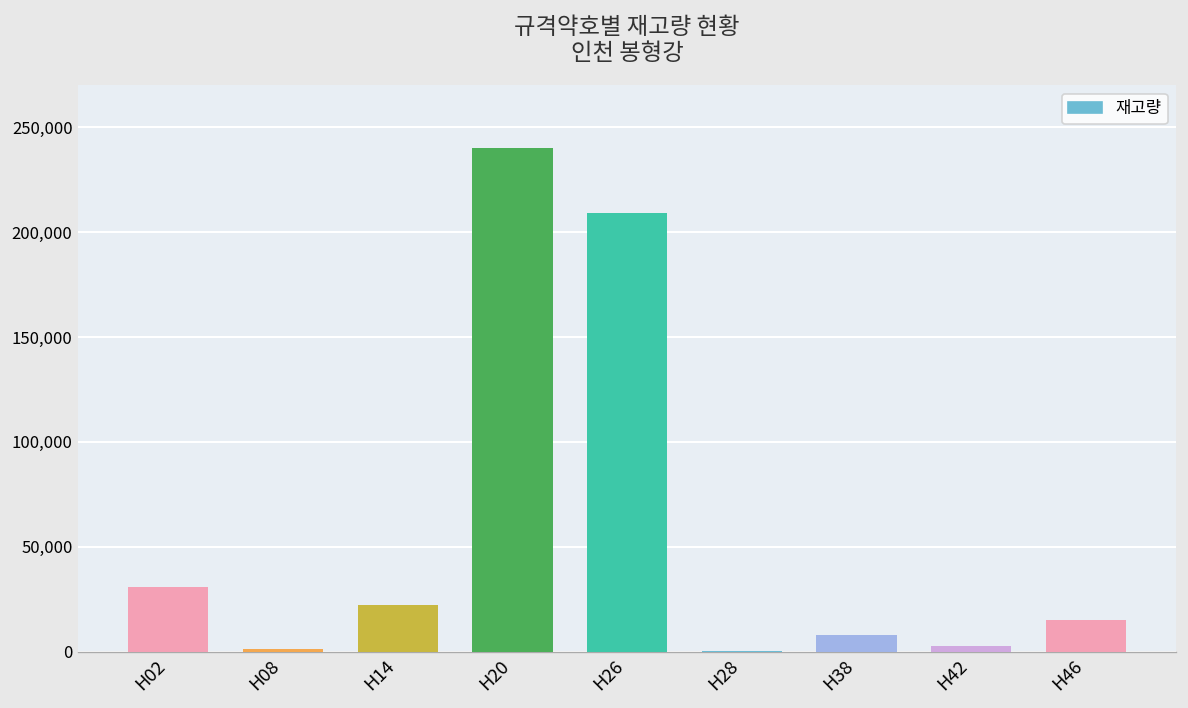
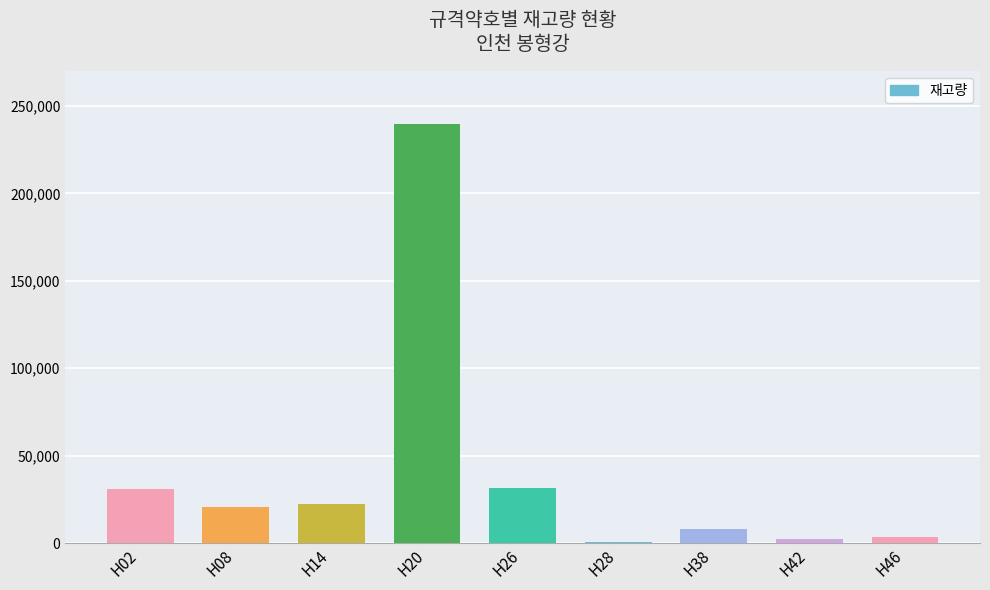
  {
    "H02": "31,000",
-   "H08": "1,000",
+   "H08": "20,000",
    "H14": "22,000",
    "H20": "240,000",
-   "H26": "209,000",
+   "H26": "32,000",
    "H38": "8,000",
    "H42": "3,000",
-   "H46": "15,000"
+   "H46": "4,000"
  }
